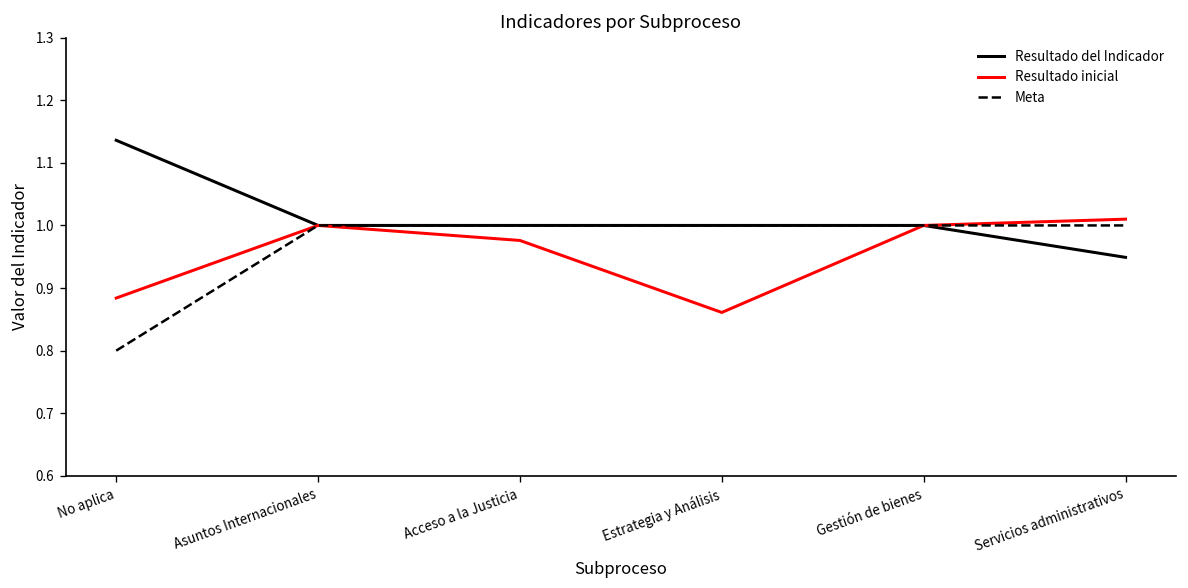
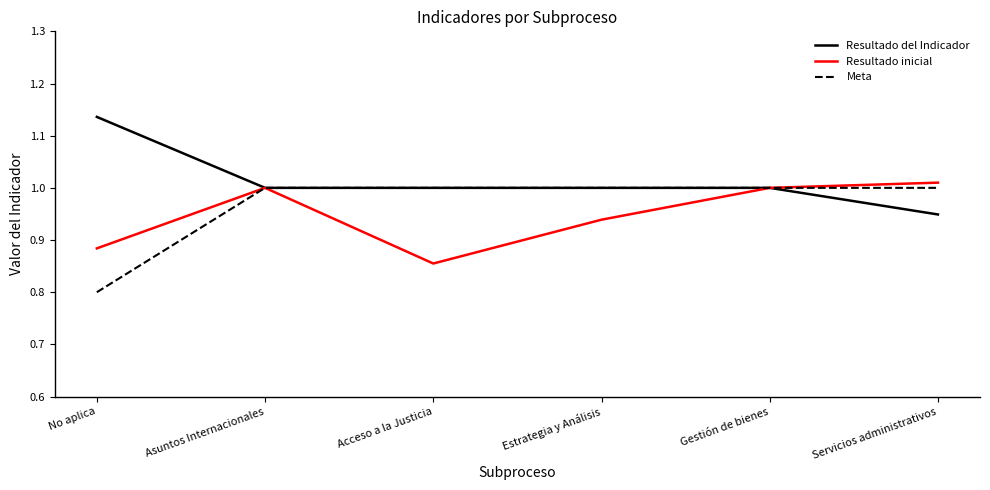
  {
    "Resultado inicial": {
      "No aplica": 0.88,
-     "Acceso a la Justicia": 0.98,
-     "Estrategia y Análisis": 0.86,
+     "Acceso a la Justicia": 0.86,
+     "Estrategia y Análisis": 0.94,
      "Servicios administrativos": 1.01
    }
  }
